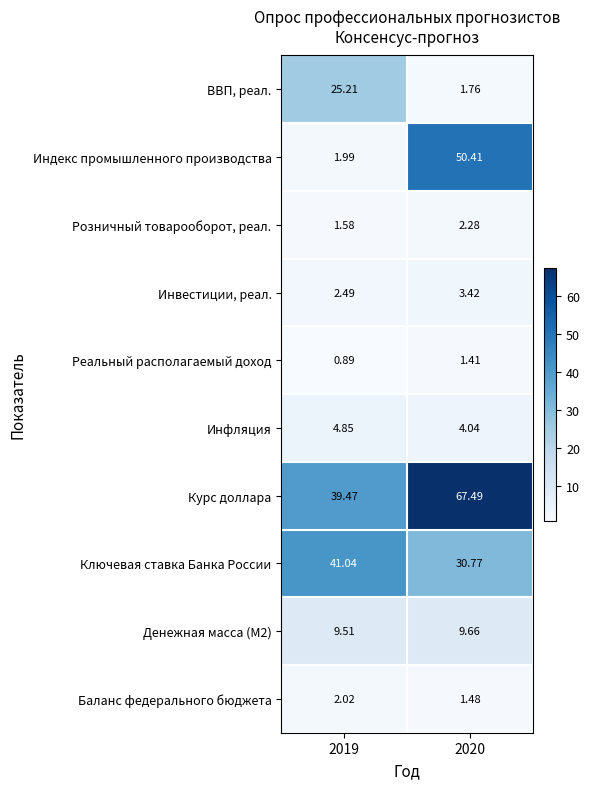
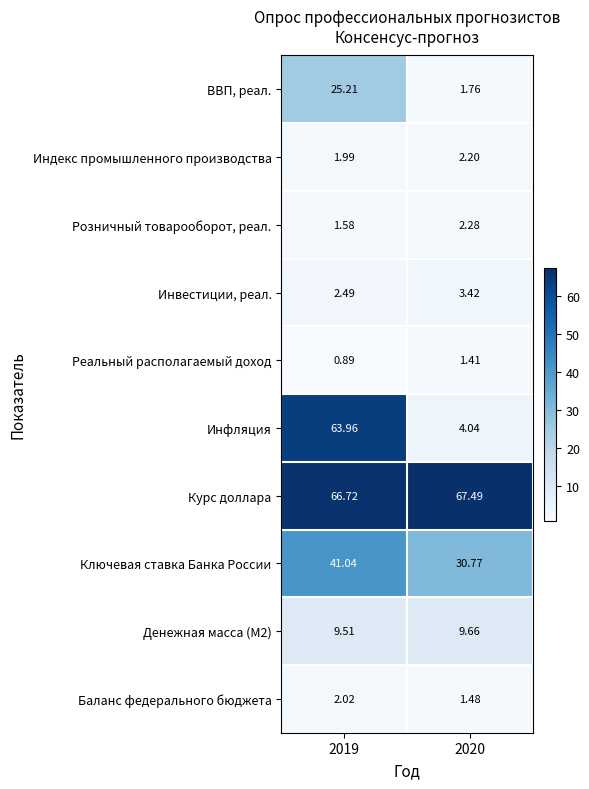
  {
    "ВВП, реал.": {
      "2019": 25.21,
      "2020": 1.76
    },
    "Индекс промышленного производства": {
      "2019": 1.99,
-     "2020": 50.41
+     "2020": 2.20
    },
    "Розничный товарооборот, реал.": {
      "2019": 1.58,
      "2020": 2.28
    },
    "Инвестиции, реал.": {
      "2019": 2.49,
      "2020": 3.42
    },
    "Реальный располагаемый доход": {
      "2019": 0.89,
      "2020": 1.41
    },
    "Инфляция": {
-     "2019": 4.85,
+     "2019": 63.96,
      "2020": 4.04
    },
    "Курс доллара": {
-     "2019": 39.47,
+     "2019": 66.72,
      "2020": 67.49
    },
    "Ключевая ставка Банка России": {
      "2019": 41.04,
      "2020": 30.77
    },
    "Денежная масса (M2)": {
      "2019": 9.51,
      "2020": 9.66
    },
    "Баланс федерального бюджета": {
      "2019": 2.02,
      "2020": 1.48
    }
  }
